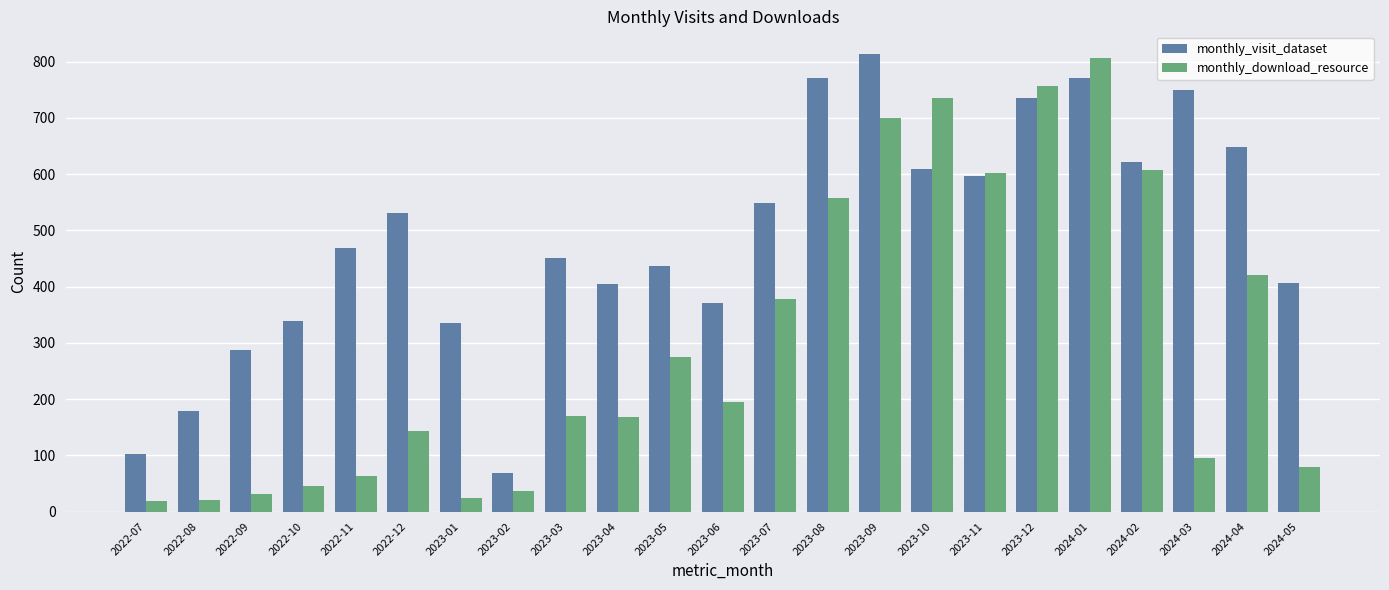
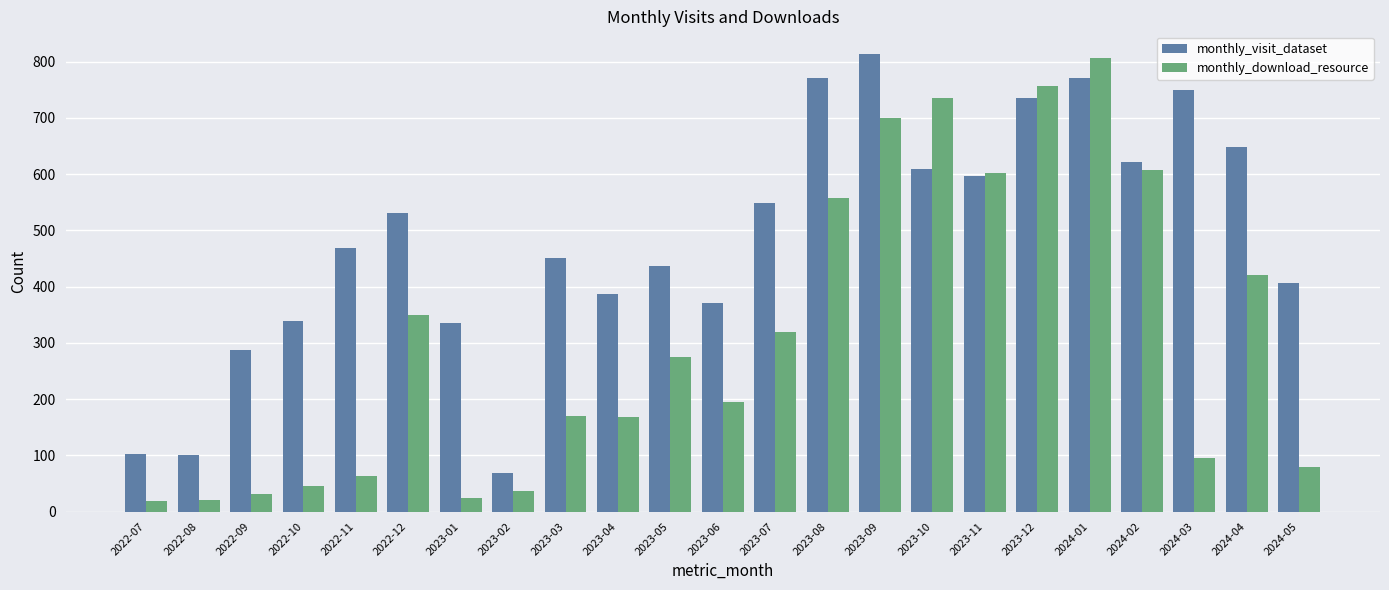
  {
    "monthly_visit_dataset": {
      "2022-07": 100,
-     "2022-08": 180,
+     "2022-08": 100,
      "2022-09": 290,
      "2022-10": 340,
      "2022-11": 470,
      "2022-12": 530,
      "2023-01": 340,
      "2023-02": 70,
      "2023-03": 450,
-     "2023-04": 400,
+     "2023-04": 390,
      "2023-05": 440,
      "2023-06": 370,
      "2023-07": 550,
      "2023-08": 770,
      "2023-09": 810,
      "2023-10": 610,
      "2023-11": 600,
      "2023-12": 740,
      "2024-01": 770,
      "2024-02": 620,
      "2024-03": 750,
      "2024-04": 650,
      "2024-05": 410
    },
    "monthly_download_resource": {
      "2022-07": 20,
      "2022-08": 20,
      "2022-09": 30,
      "2022-10": 50,
      "2022-11": 60,
-     "2022-12": 140,
+     "2022-12": 350,
      "2023-01": 20,
      "2023-02": 40,
      "2023-03": 170,
      "2023-04": 170,
      "2023-05": 280,
      "2023-06": 190,
-     "2023-07": 380,
+     "2023-07": 320,
      "2023-08": 560,
      "2023-09": 700,
      "2023-10": 740,
      "2023-11": 600,
      "2023-12": 760,
      "2024-01": 810,
      "2024-02": 610,
      "2024-03": 100,
      "2024-04": 420,
      "2024-05": 80
    }
  }
